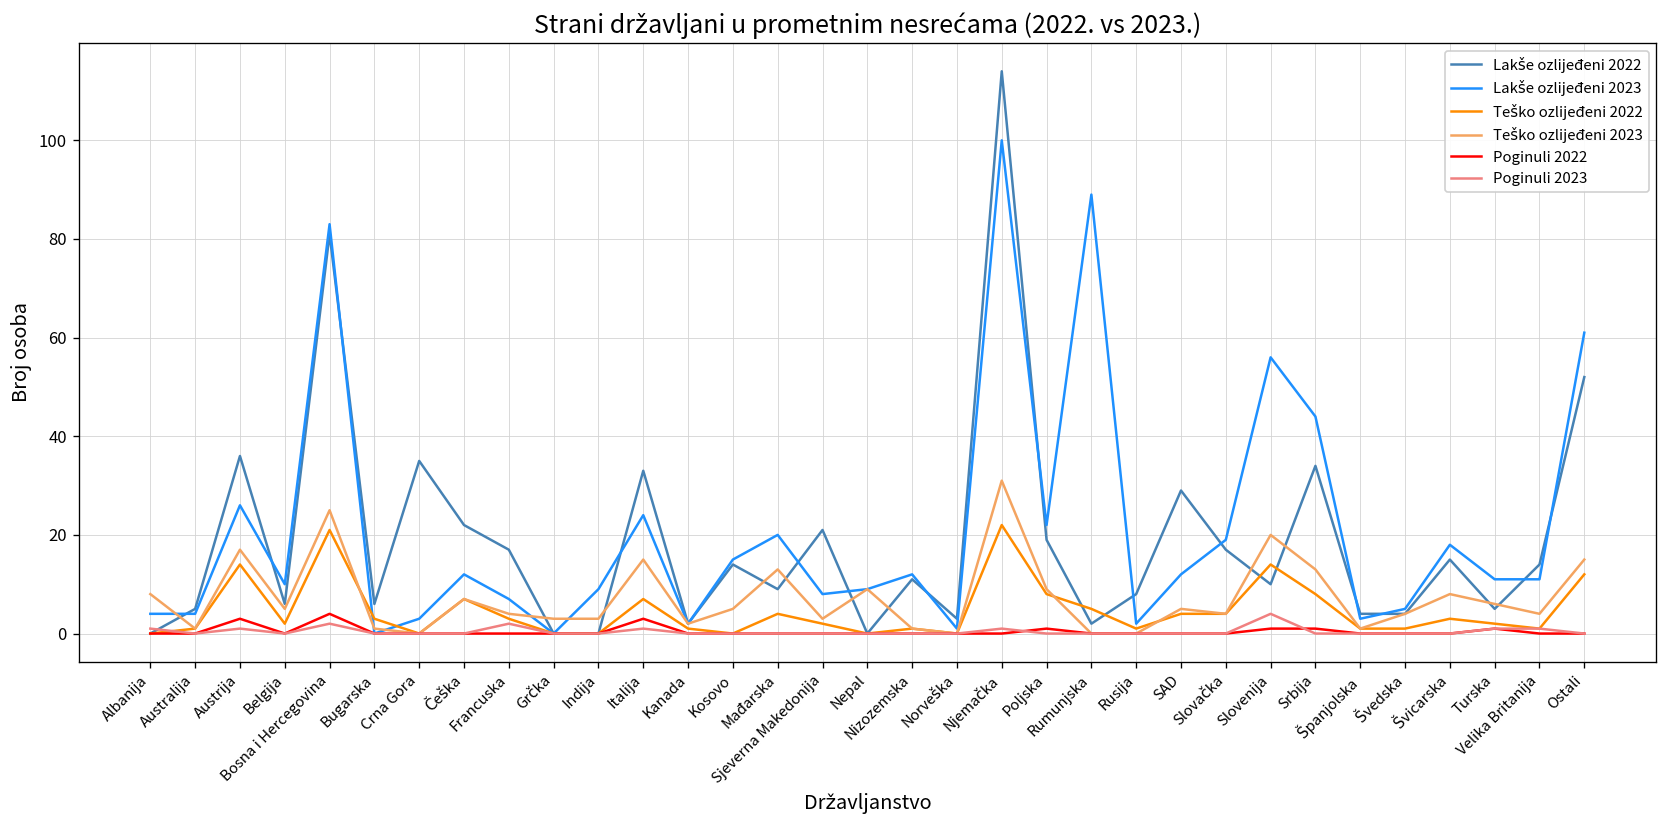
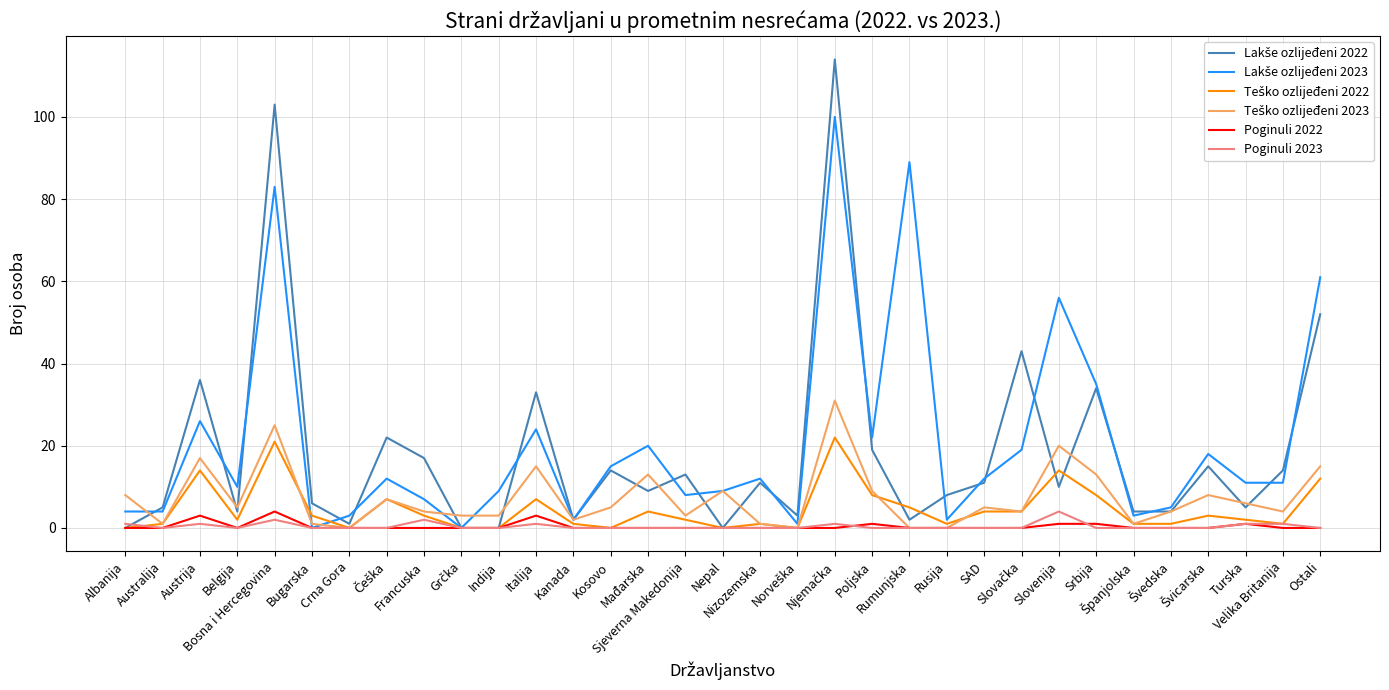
  {
    "Lakše ozlijeđeni 2022": {
      "Australija": 5,
      "Austrija": 36,
-     "Belgija": 6,
-     "Bosna i Hercegovina": 81,
+     "Belgija": 4,
+     "Bosna i Hercegovina": 103,
      "Bugarska": 6,
-     "Crna Gora": 35,
+     "Crna Gora": 1,
      "Češka": 22,
      "Francuska": 17,
      "Italija": 33,
      "Kosovo": 14,
      "Mađarska": 9,
-     "Sjeverna Makedonija": 21,
+     "Sjeverna Makedonija": 13,
      "Nizozemska": 11,
      "Norveška": 3,
      "Njemačka": 114,
      "Poljska": 19,
      "Rumunjska": 2,
      "Rusija": 8,
-     "SAD": 29,
-     "Slovačka": 17,
+     "SAD": 11,
+     "Slovačka": 43,
      "Slovenija": 10,
      "Srbija": 34,
      "Španjolska": 4,
      "Švicarska": 15,
      "Turska": 5,
      "Velika Britanija": 14,
      "Ostali": 52
    },
    "Lakše ozlijeđeni 2023": {
      "Albanija": 4,
      "Australija": 4,
      "Austrija": 26,
      "Belgija": 10,
      "Bosna i Hercegovina": 83,
      "Crna Gora": 3,
      "Češka": 12,
      "Francuska": 7,
      "Indija": 9,
      "Italija": 24,
      "Kosovo": 15,
      "Mađarska": 20,
      "Sjeverna Makedonija": 8,
      "Nizozemska": 12,
      "Norveška": 1,
      "Njemačka": 100,
      "Poljska": 22,
      "Rumunjska": 89,
      "Rusija": 2,
      "SAD": 12,
      "Slovačka": 19,
      "Slovenija": 56,
-     "Srbija": 44,
+     "Srbija": 35,
      "Španjolska": 3,
      "Švedska": 5,
      "Švicarska": 18,
      "Turska": 11,
      "Velika Britanija": 11,
      "Ostali": 61
    },
    "Teško ozlijeđeni 2022": {
      "Austrija": 14,
      "Belgija": 2,
      "Bosna i Hercegovina": 21,
      "Bugarska": 3,
      "Francuska": 3,
      "Italija": 7,
      "Kanada": 1,
      "Mađarska": 4,
      "Sjeverna Makedonija": 2,
      "Njemačka": 22,
      "Poljska": 8,
      "Rumunjska": 5,
      "Rusija": 1,
      "SAD": 4,
      "Slovenija": 14,
      "Srbija": 8,
      "Švedska": 1,
      "Švicarska": 3,
      "Turska": 2,
      "Ostali": 12
    },
    "Poginuli 2022": {
      "Austrija": 3,
      "Bosna i Hercegovina": 4,
      "Francuska": 0,
      "Italija": 3,
      "Njemačka": 0,
      "Poljska": 1,
      "Slovenija": 1,
      "Srbija": 1,
      "Velika Britanija": 0
    }
  }
